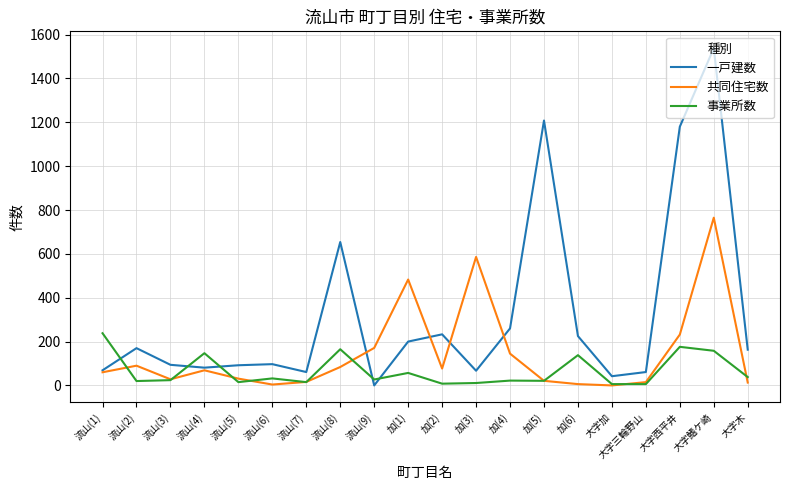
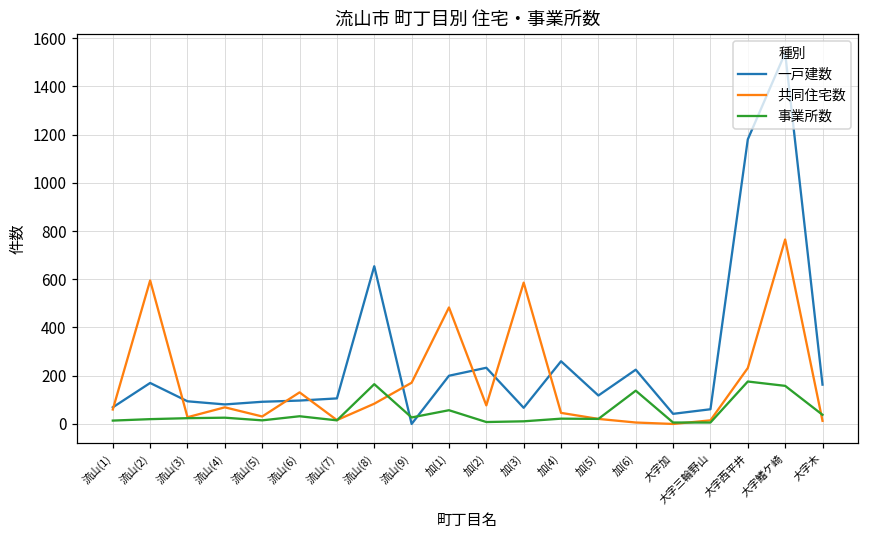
  {
    "一戸建数": {
      "流山(2)": 170,
      "流山(3)": 90,
      "流山(4)": 80,
      "流山(5)": 90,
      "流山(6)": 100,
-     "流山(7)": 60,
+     "流山(7)": 110,
      "流山(8)": 650,
      "流山(9)": 0,
      "加(1)": 200,
      "加(2)": 230,
      "加(3)": 70,
      "加(4)": 260,
-     "加(5)": 1210,
+     "加(5)": 120,
      "加(6)": 230,
      "大字加": 40,
      "大字三輪野山": 60,
      "大字西平井": 1180,
      "大字木": 160
    },
    "共同住宅数": {
-     "流山(2)": 90,
+     "流山(2)": 600,
      "流山(4)": 70,
      "流山(5)": 30,
-     "流山(6)": 0,
+     "流山(6)": 130,
      "流山(8)": 80,
      "流山(9)": 170,
      "加(1)": 480,
      "加(2)": 80,
      "加(3)": 590,
-     "加(4)": 150,
+     "加(4)": 50,
      "加(6)": 10,
      "大字西平井": 230,
      "大字鰭ケ崎": 770,
      "大字木": 10
    },
    "事業所数": {
-     "流山(1)": 240,
+     "流山(1)": 10,
      "流山(2)": 20,
-     "流山(4)": 150,
+     "流山(4)": 30,
      "流山(5)": 20,
      "流山(6)": 30,
      "流山(8)": 170,
      "流山(9)": 30,
      "加(1)": 60,
      "加(2)": 10,
      "加(3)": 10,
      "加(4)": 20,
      "加(6)": 140,
      "大字西平井": 180,
      "大字鰭ケ崎": 160,
      "大字木": 40
    }
  }
